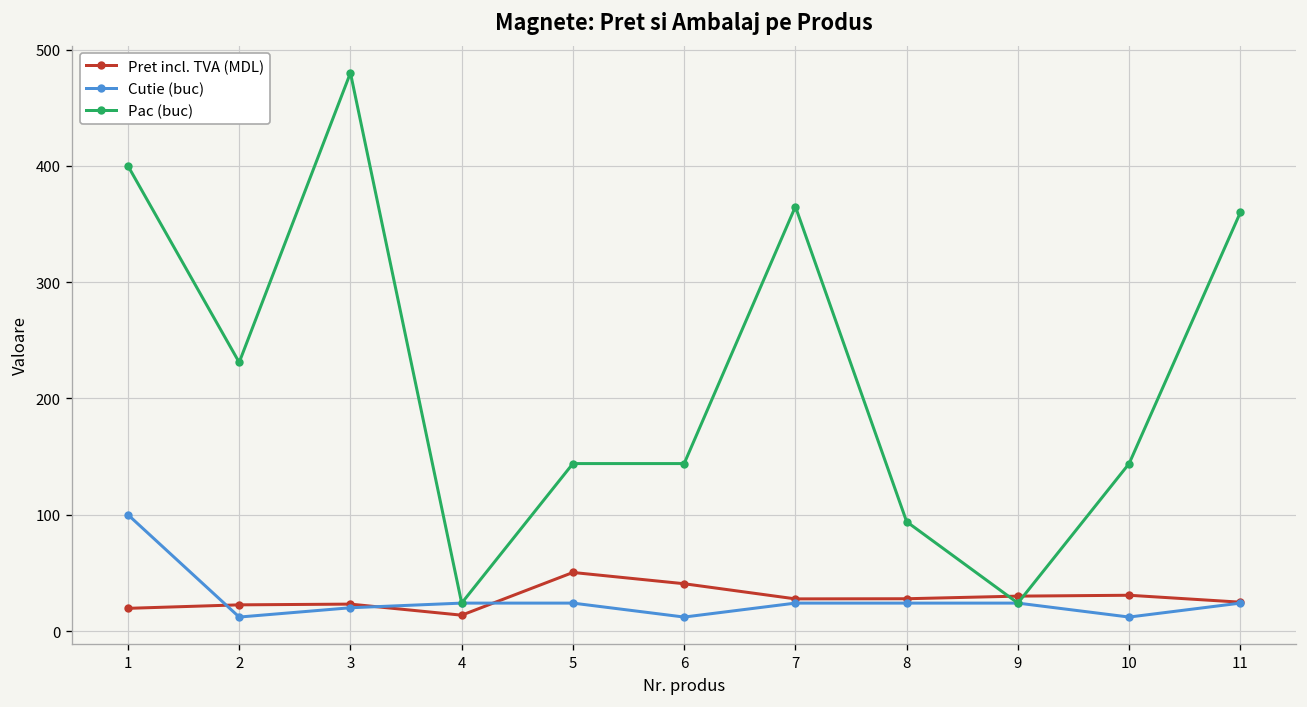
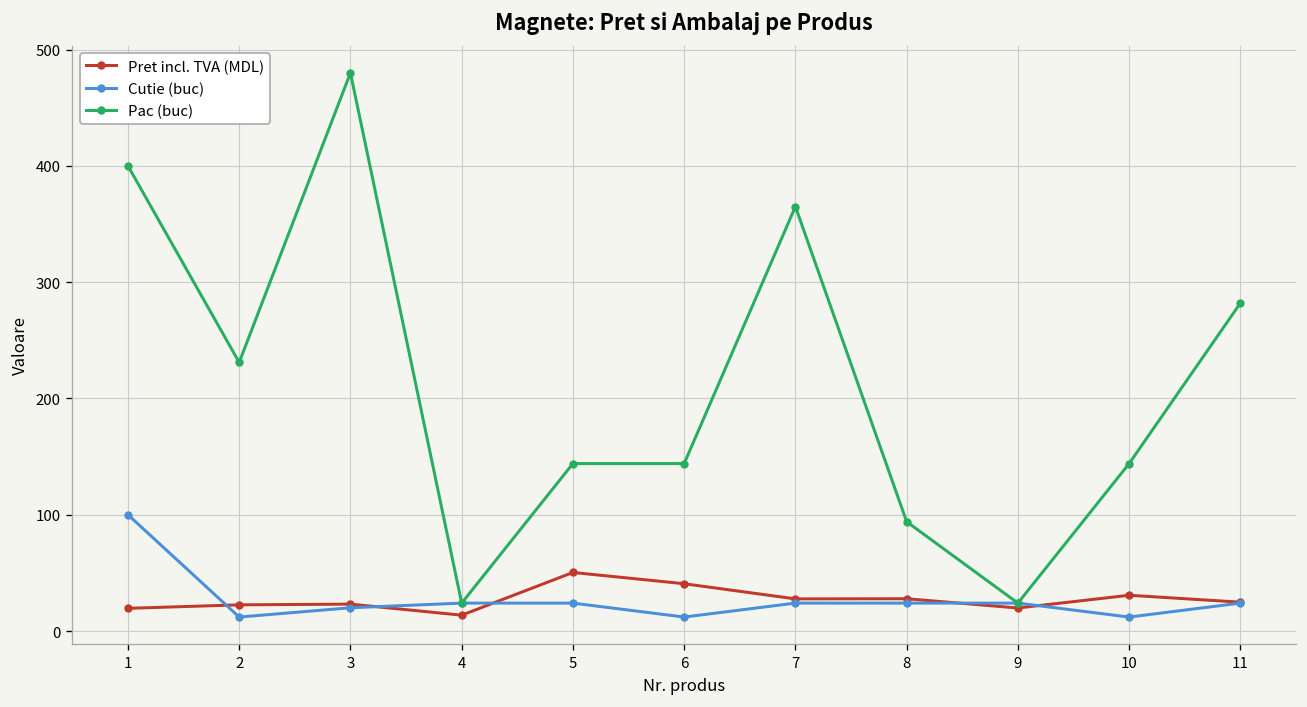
  {
    "Pret incl. TVA (MDL)": {
      "1": 20,
      "2": 20,
      "3": 20,
      "4": 10,
      "5": 50,
      "6": 40,
      "7": 30,
      "8": 30,
-     "9": 30,
+     "9": 20,
      "10": 30
    },
    "Cutie (buc)": {
      "1": 100,
      "2": 10,
      "3": 20,
      "5": 20,
      "6": 10,
      "7": 20,
      "8": 20,
      "10": 10
    },
    "Pac (buc)": {
      "1": 400,
      "2": 230,
      "3": 480,
      "5": 140,
      "6": 140,
      "7": 370,
      "8": 90,
      "10": 140,
-     "11": 360
+     "11": 280
    }
  }
